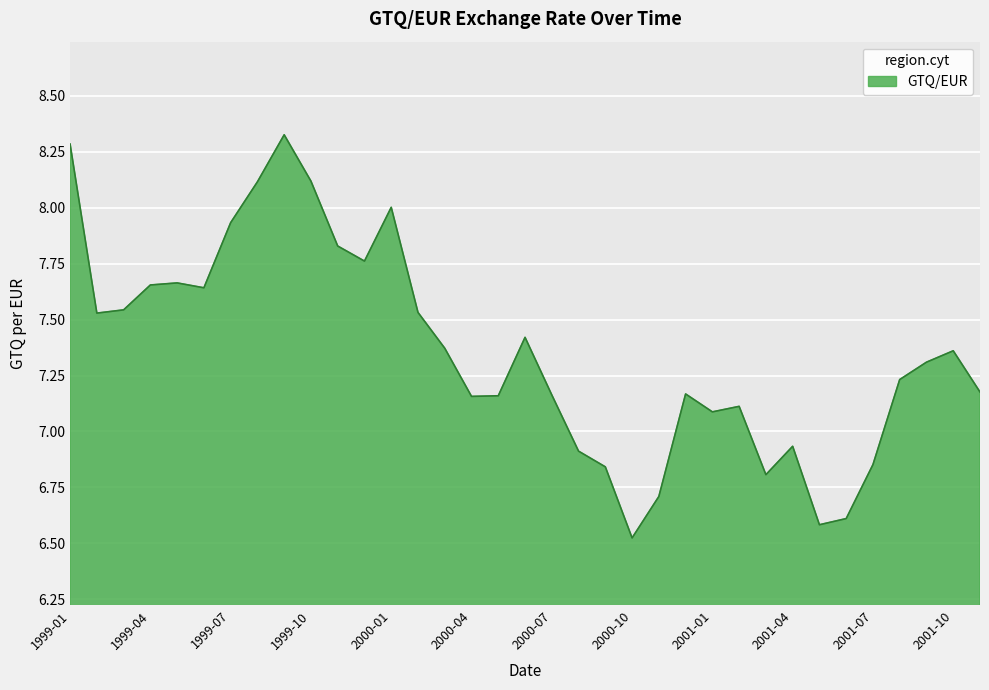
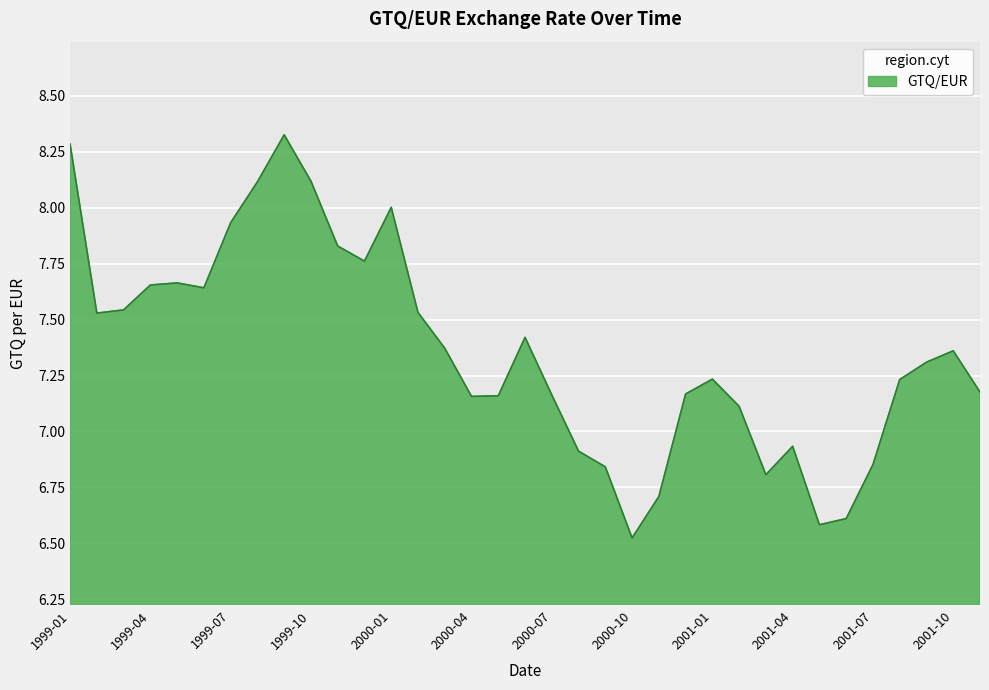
  {
    "1999-01": 8.28,
    "1999-04": 7.65,
    "1999-07": 7.93,
    "1999-10": 8.12,
    "2000-01": 8.00,
    "2000-04": 7.16,
    "2000-07": 7.16,
    "2000-10": 6.52,
-   "2001-01": 7.09,
+   "2001-01": 7.23,
    "2001-04": 6.93,
    "2001-07": 6.85,
    "2001-10": 7.36
  }
